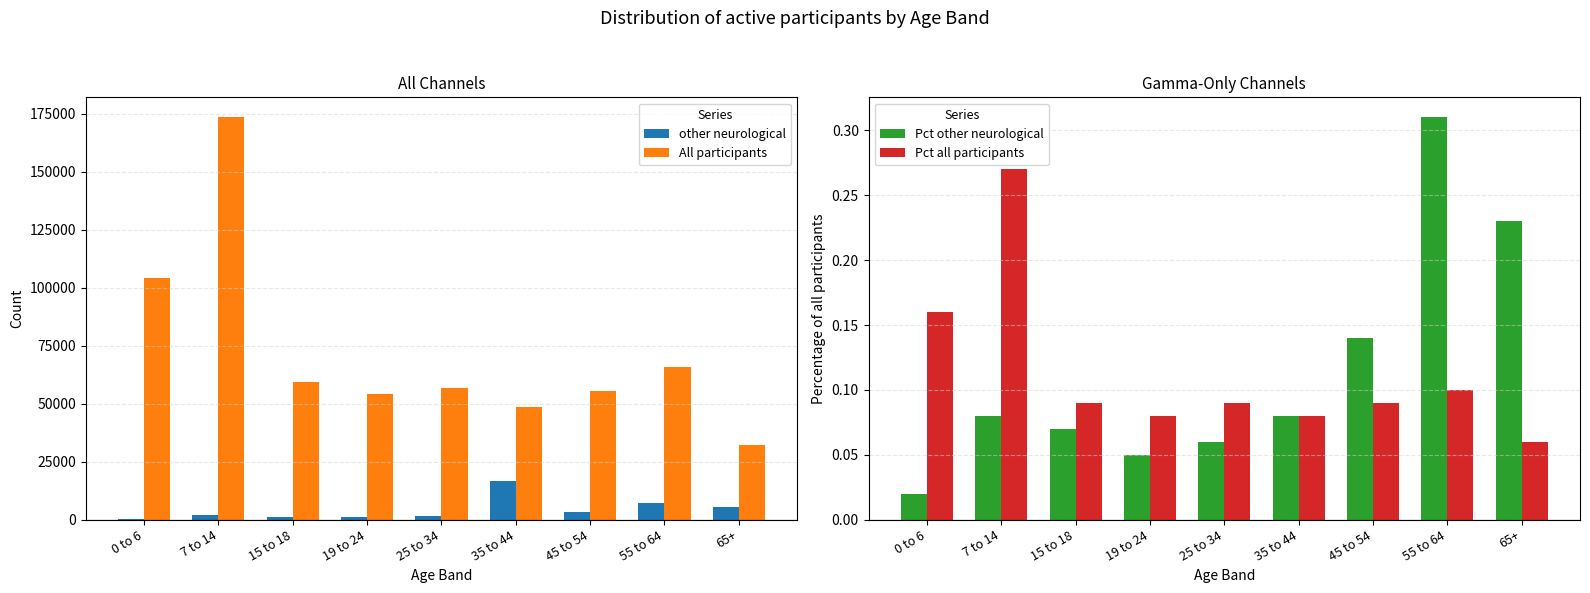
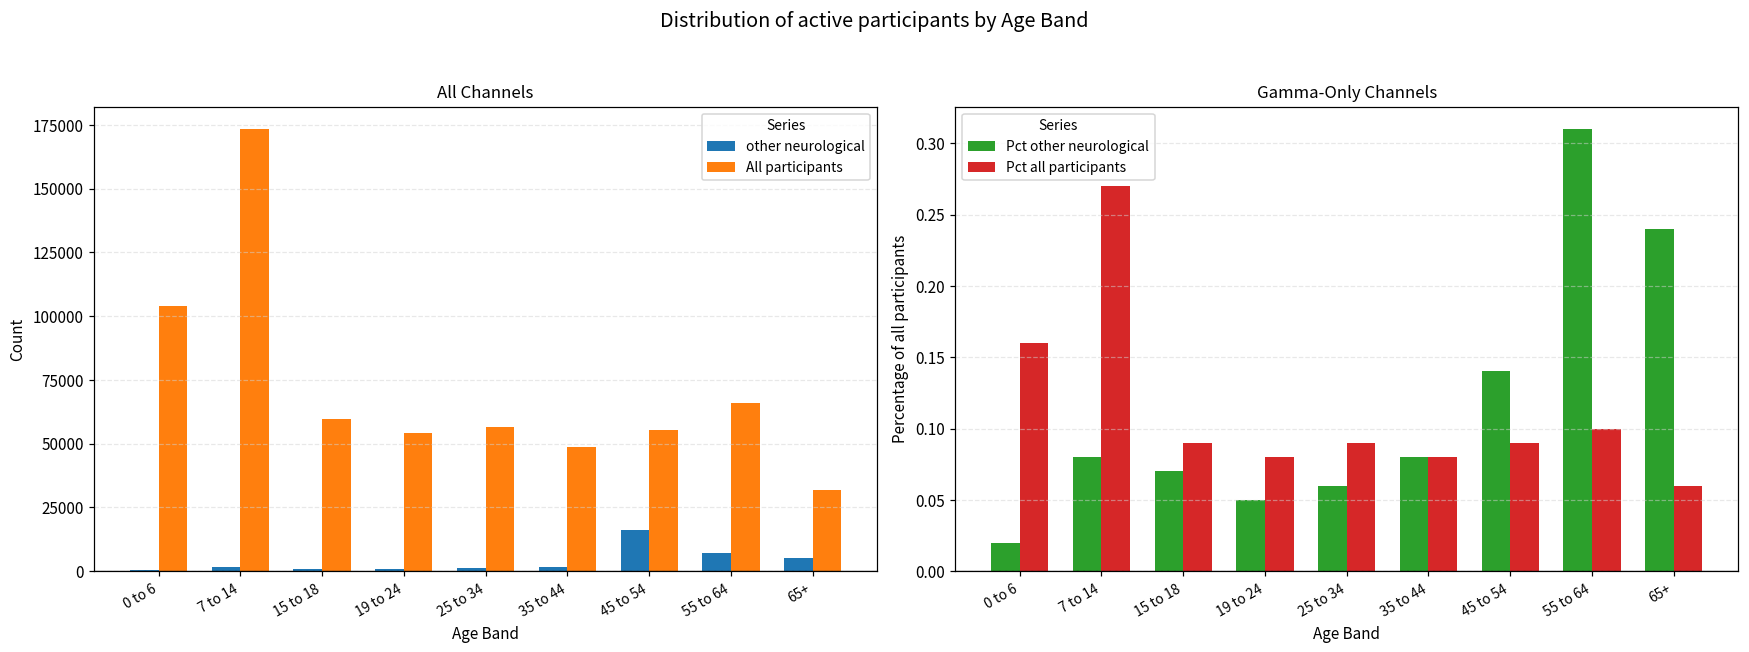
  {
    "All Channels": {
      "other neurological": {
        "7 to 14": 2000,
        "25 to 34": 1000,
-       "35 to 44": 17000,
-       "45 to 54": 3000,
+       "35 to 44": 2000,
+       "45 to 54": 16000,
        "55 to 64": 7000,
        "65+": 5000
      },
      "All participants": {
        "0 to 6": 104000,
        "7 to 14": 173000,
        "15 to 18": 60000,
        "19 to 24": 54000,
        "25 to 34": 57000,
        "35 to 44": 49000,
        "45 to 54": 56000,
        "55 to 64": 66000,
        "65+": 32000
      }
    },
    "Gamma-Only Channels": {
      "Pct other neurological": {
        "0 to 6": 0.02,
        "7 to 14": 0.08,
        "15 to 18": 0.07,
        "19 to 24": 0.05,
        "25 to 34": 0.06,
        "35 to 44": 0.08,
        "45 to 54": 0.14,
        "55 to 64": 0.31,
-       "65+": 0.23
+       "65+": 0.24
      },
      "Pct all participants": {
        "0 to 6": 0.16,
        "7 to 14": 0.27,
        "15 to 18": 0.09,
        "19 to 24": 0.08,
        "25 to 34": 0.09,
        "35 to 44": 0.08,
        "45 to 54": 0.09,
        "55 to 64": 0.10,
        "65+": 0.06
      }
    }
  }
